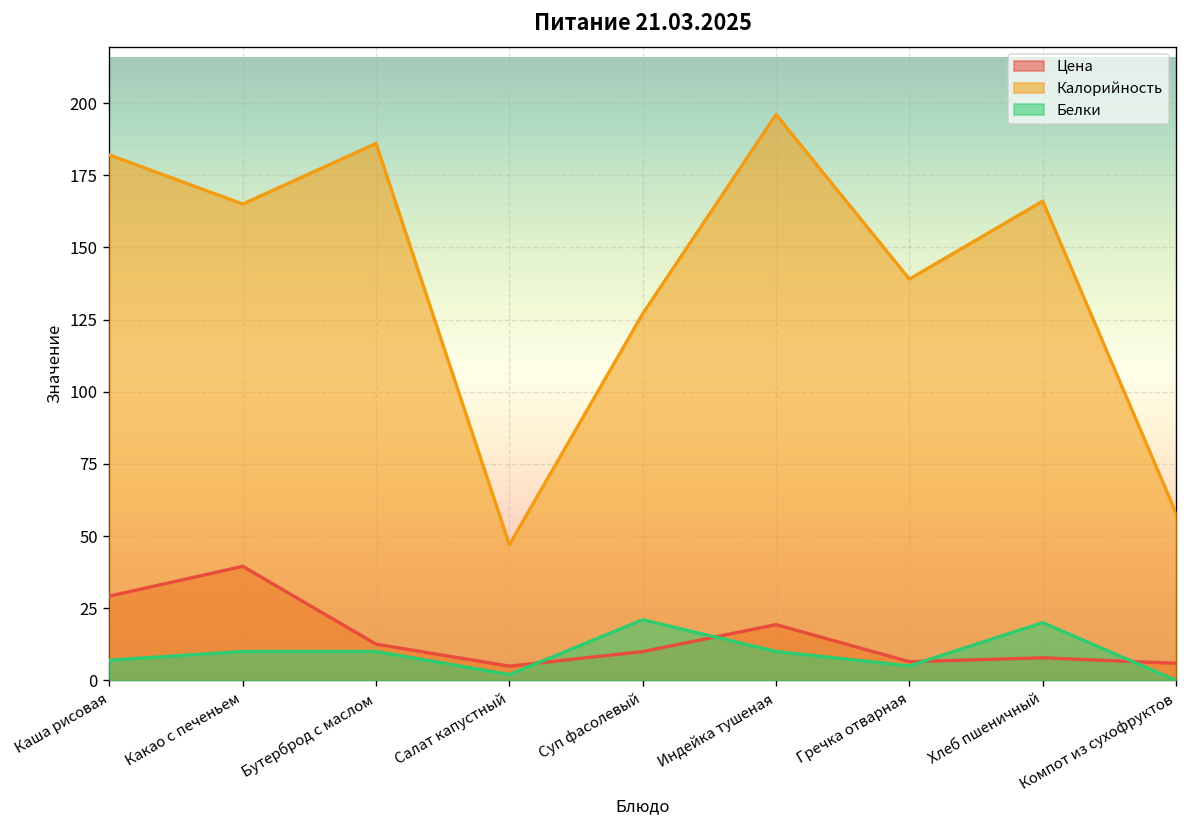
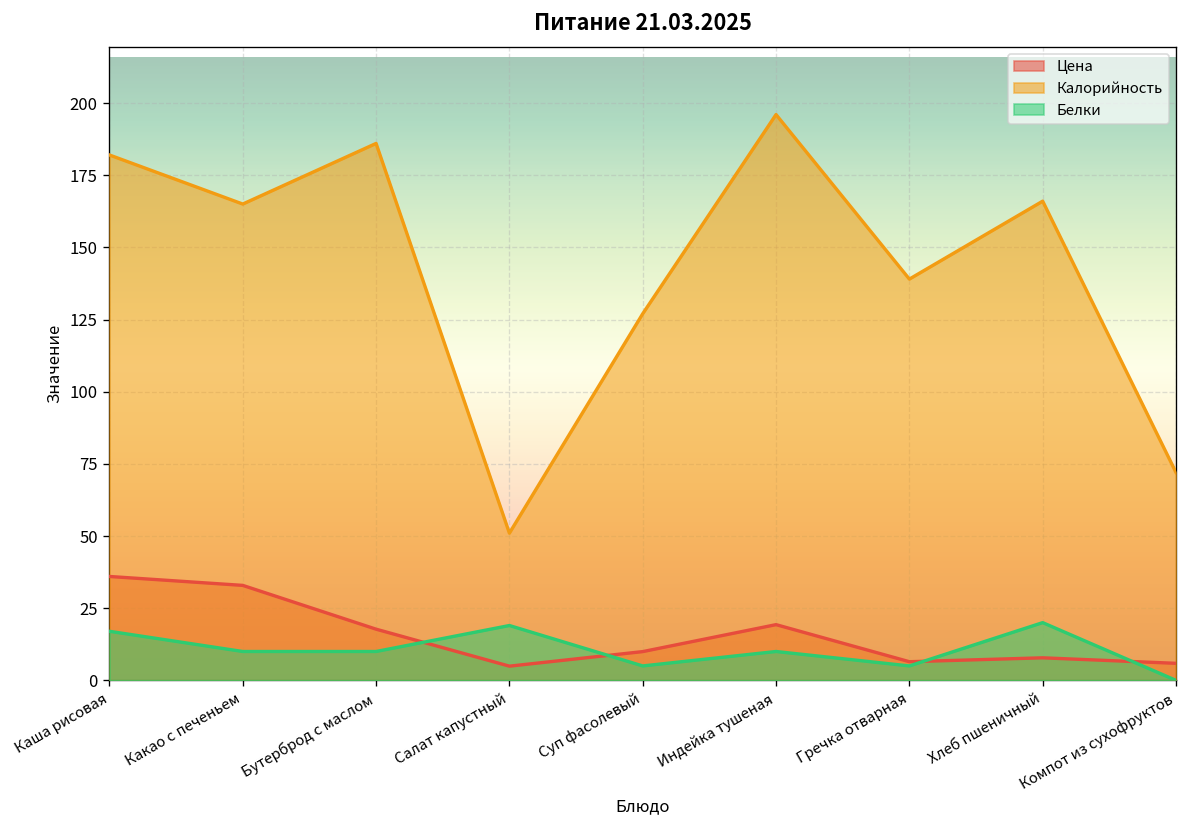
  {
    "Цена": {
-     "Каша рисовая": 29,
-     "Какао с печеньем": 40,
-     "Бутерброд с маслом": 13,
+     "Каша рисовая": 36,
+     "Какао с печеньем": 33,
+     "Бутерброд с маслом": 18,
      "Салат капустный": 5,
      "Суп фасолевый": 10,
      "Индейка тушеная": 19,
      "Гречка отварная": 6,
      "Хлеб пшеничный": 8,
      "Компот из сухофруктов": 6
    },
    "Калорийность": {
      "Каша рисовая": 182,
      "Какао с печеньем": 165,
      "Бутерброд с маслом": 186,
-     "Салат капустный": 47,
+     "Салат капустный": 51,
      "Суп фасолевый": 127,
      "Индейка тушеная": 196,
      "Гречка отварная": 139,
      "Хлеб пшеничный": 166,
-     "Компот из сухофруктов": 58
+     "Компот из сухофруктов": 72
    },
    "Белки": {
-     "Каша рисовая": 7,
+     "Каша рисовая": 17,
      "Какао с печеньем": 10,
      "Бутерброд с маслом": 10,
-     "Салат капустный": 2,
-     "Суп фасолевый": 21,
+     "Салат капустный": 19,
+     "Суп фасолевый": 5,
      "Индейка тушеная": 10,
      "Гречка отварная": 5,
      "Хлеб пшеничный": 20,
      "Компот из сухофруктов": 0
    }
  }
